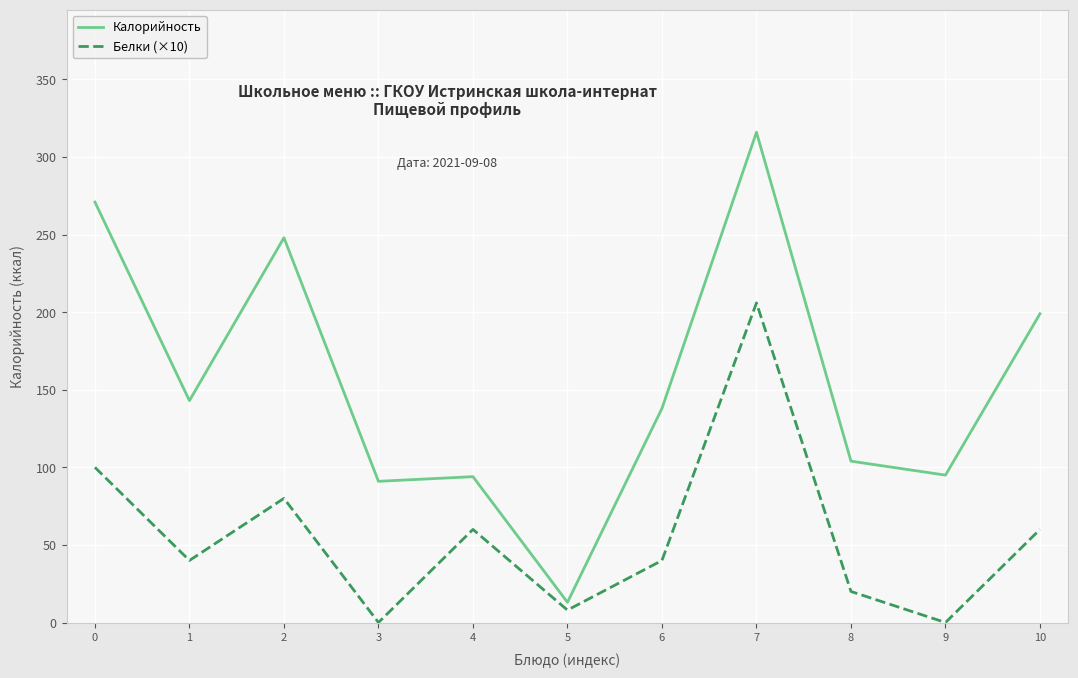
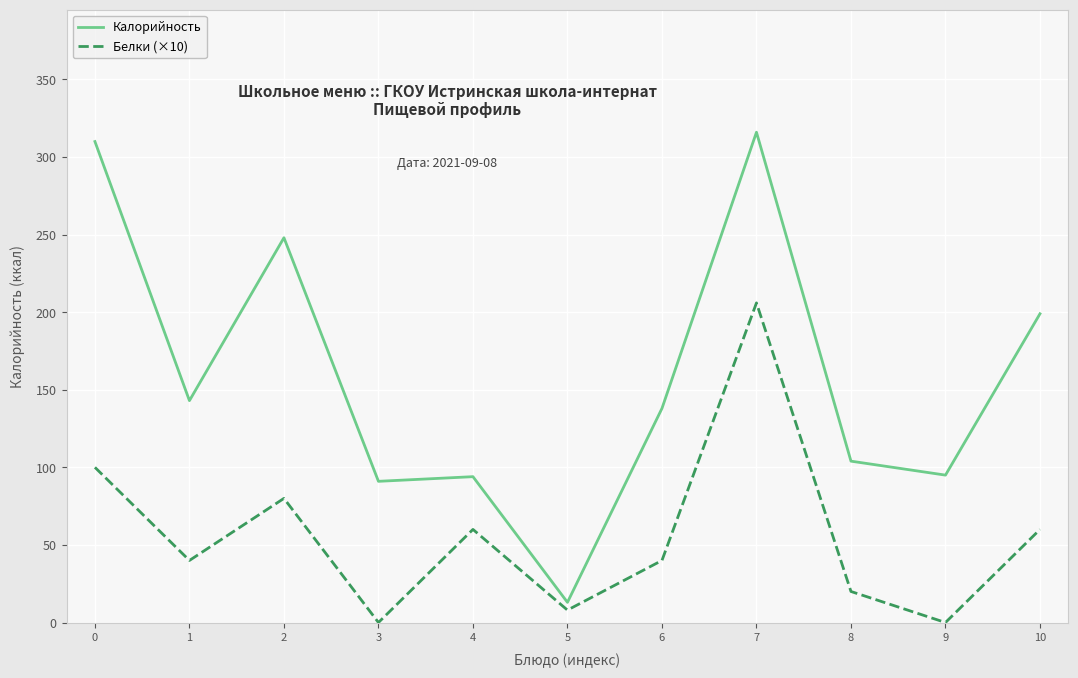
  {
    "Калорийность": {
-     "0": 271,
+     "0": 310,
      "1": 143,
      "2": 248,
      "3": 91,
      "4": 94,
      "5": 13,
      "6": 138,
      "7": 316,
      "8": 104,
      "9": 95,
      "10": 199
    },
    "Белки (×10)": {
      "0": 100,
      "1": 40,
      "2": 80,
      "3": 0,
      "4": 60,
      "5": 8,
      "6": 40,
      "7": 206,
      "8": 20,
      "9": 0,
      "10": 60
    }
  }
